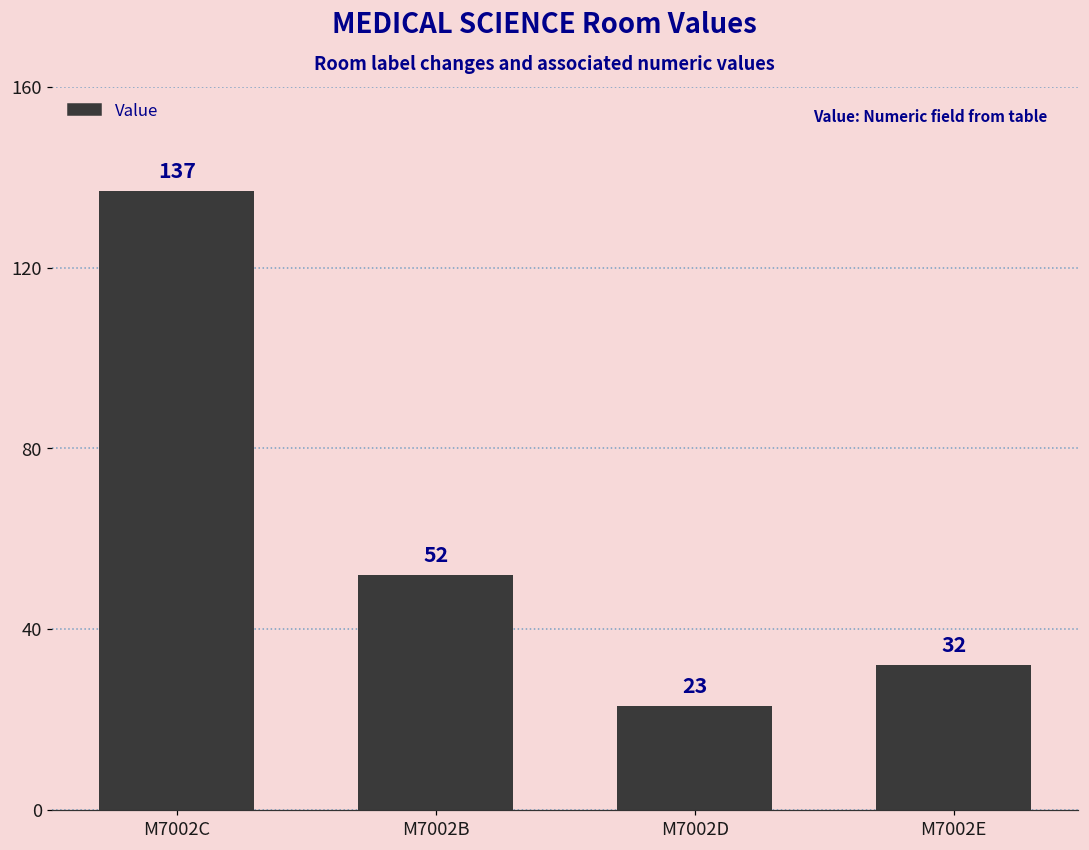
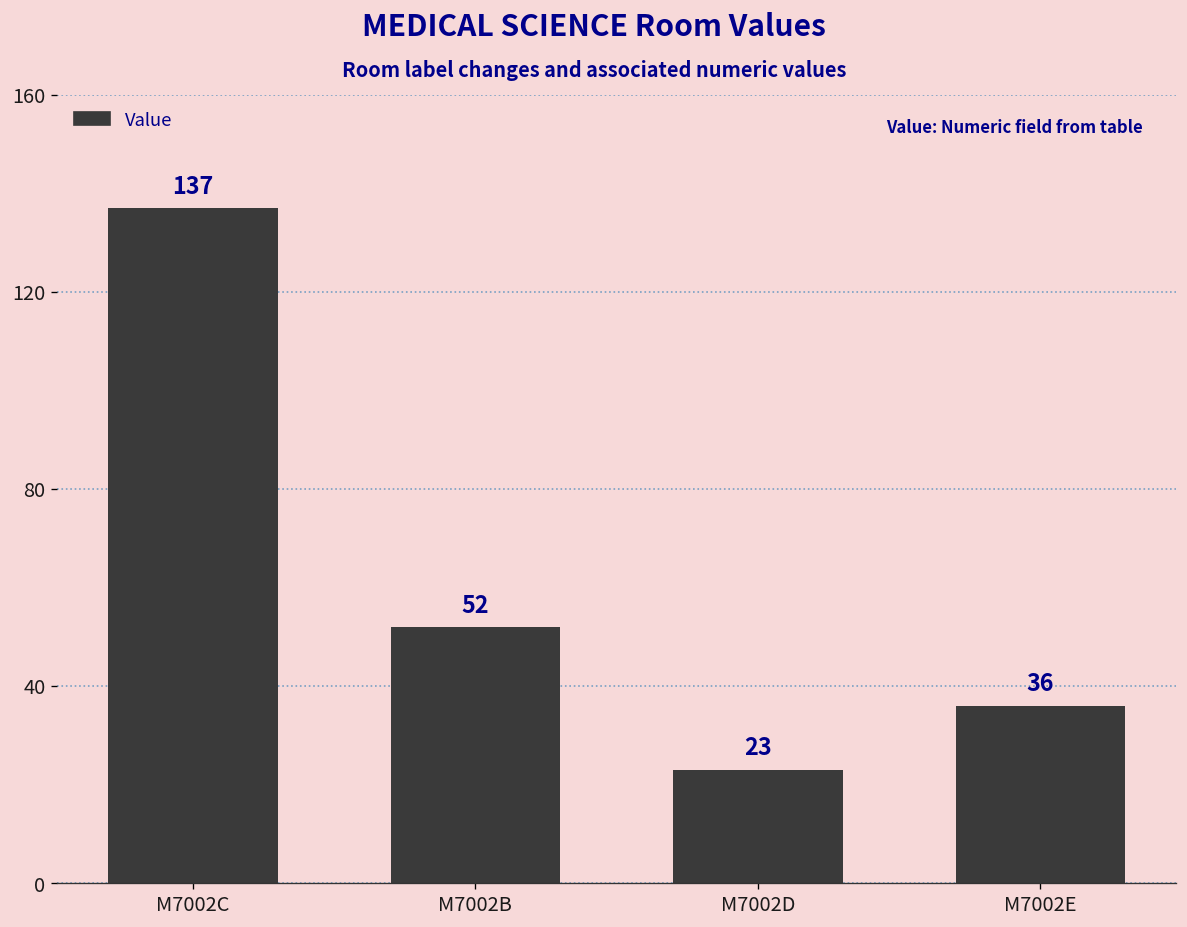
  {
    "M7002C": 137,
    "M7002B": 52,
    "M7002D": 23,
-   "M7002E": 32
+   "M7002E": 36
  }
